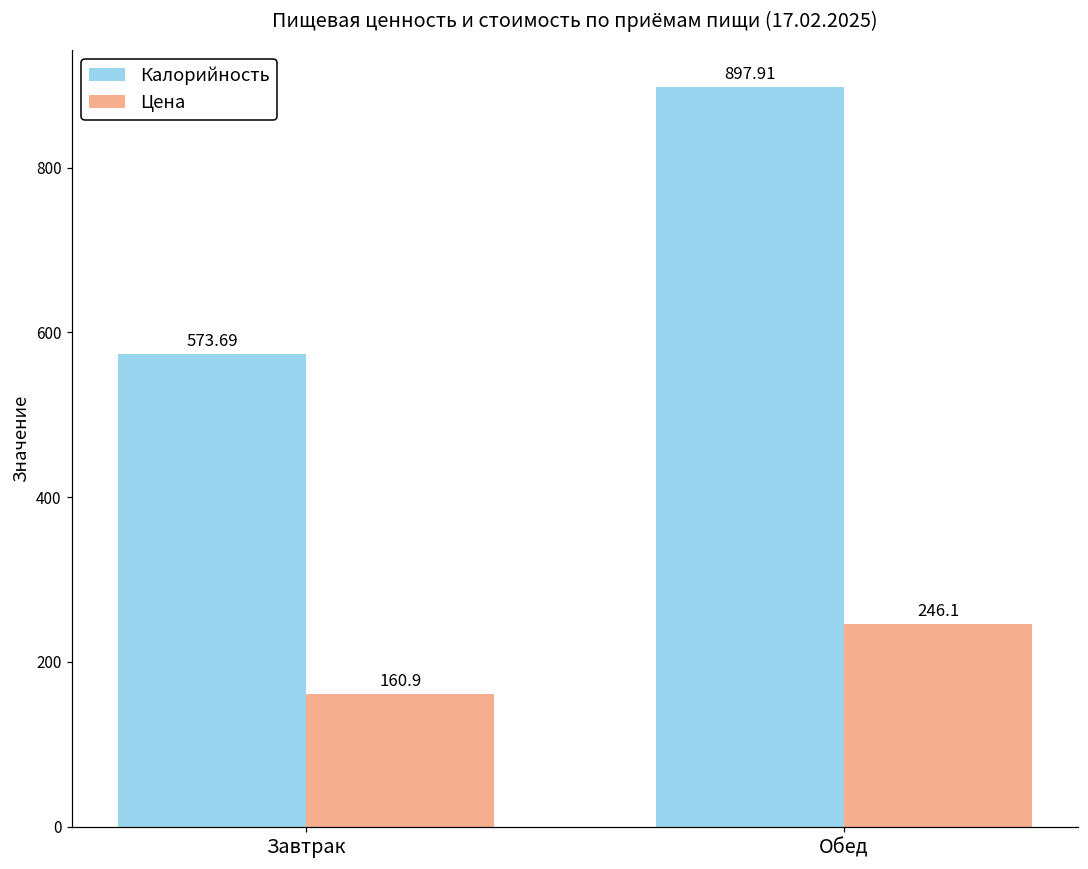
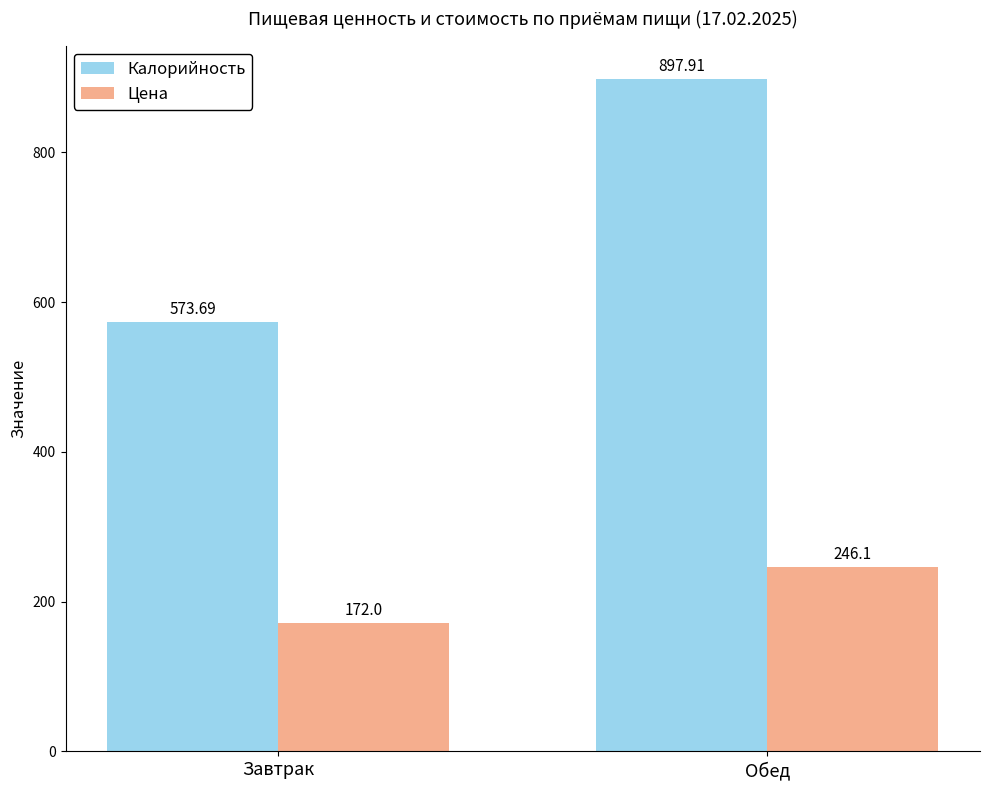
  {
    "Калорийность": {
      "Завтрак": 573.69,
      "Обед": 897.91
    },
    "Цена": {
-     "Завтрак": 160.9,
+     "Завтрак": 172.0,
      "Обед": 246.1
    }
  }
